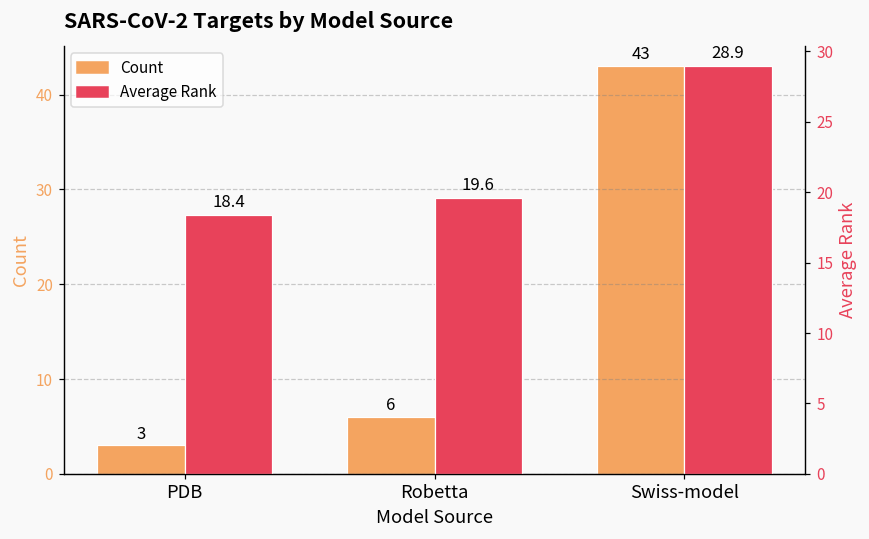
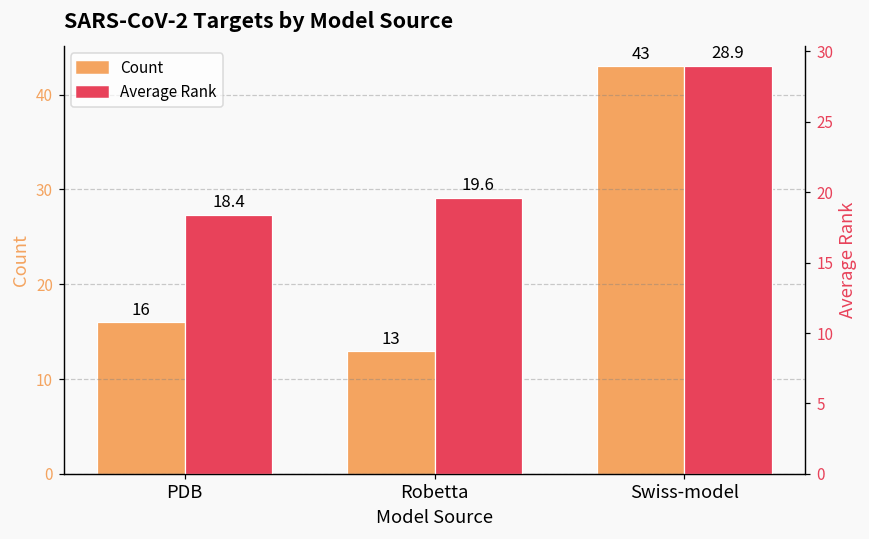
  {
    "Count": {
-     "PDB": 3,
-     "Robetta": 6,
+     "PDB": 16,
+     "Robetta": 13,
      "Swiss-model": 43
    },
    "Average Rank": {
      "PDB": 18.4,
      "Robetta": 19.6,
      "Swiss-model": 28.9
    }
  }
